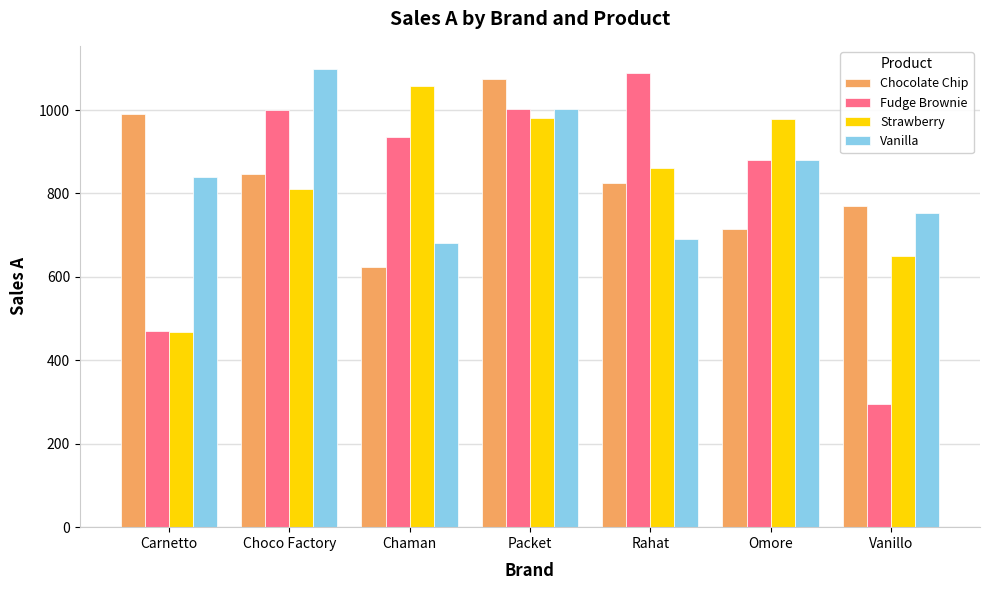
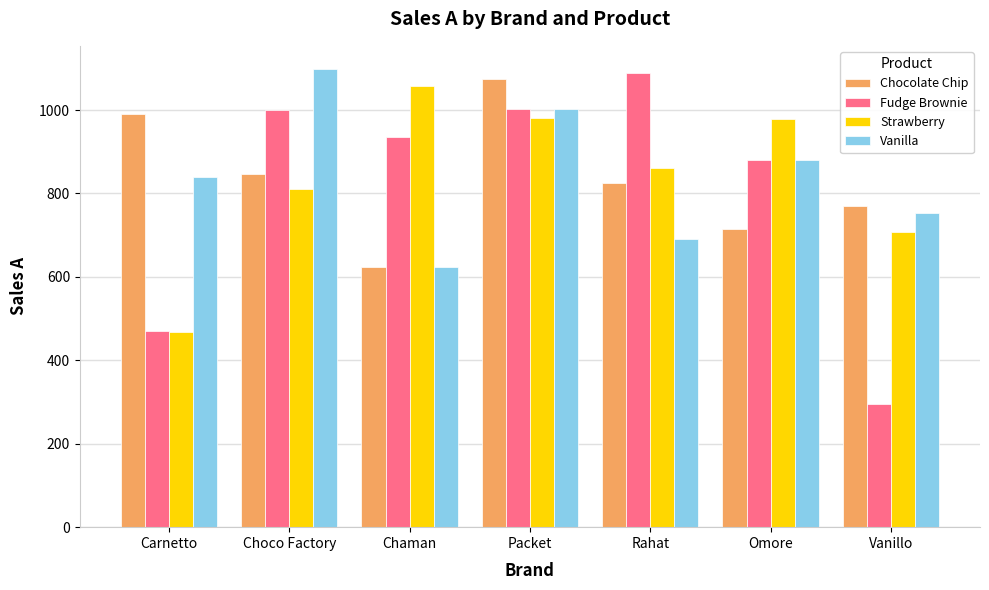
  {
    "Chocolate Chip": {
      "Carnetto": 990,
      "Choco Factory": 850,
      "Chaman": 620,
      "Packet": 1070,
      "Rahat": 830,
      "Omore": 720,
      "Vanillo": 770
    },
    "Fudge Brownie": {
      "Carnetto": 470,
      "Choco Factory": 1000,
      "Chaman": 940,
      "Packet": 1000,
      "Rahat": 1090,
      "Omore": 880,
      "Vanillo": 300
    },
    "Strawberry": {
      "Carnetto": 470,
      "Choco Factory": 810,
      "Chaman": 1060,
      "Packet": 980,
      "Rahat": 860,
      "Omore": 980,
-     "Vanillo": 650
+     "Vanillo": 710
    },
    "Vanilla": {
      "Carnetto": 840,
      "Choco Factory": 1100,
-     "Chaman": 680,
+     "Chaman": 620,
      "Packet": 1000,
      "Rahat": 690,
      "Omore": 880,
      "Vanillo": 750
    }
  }
